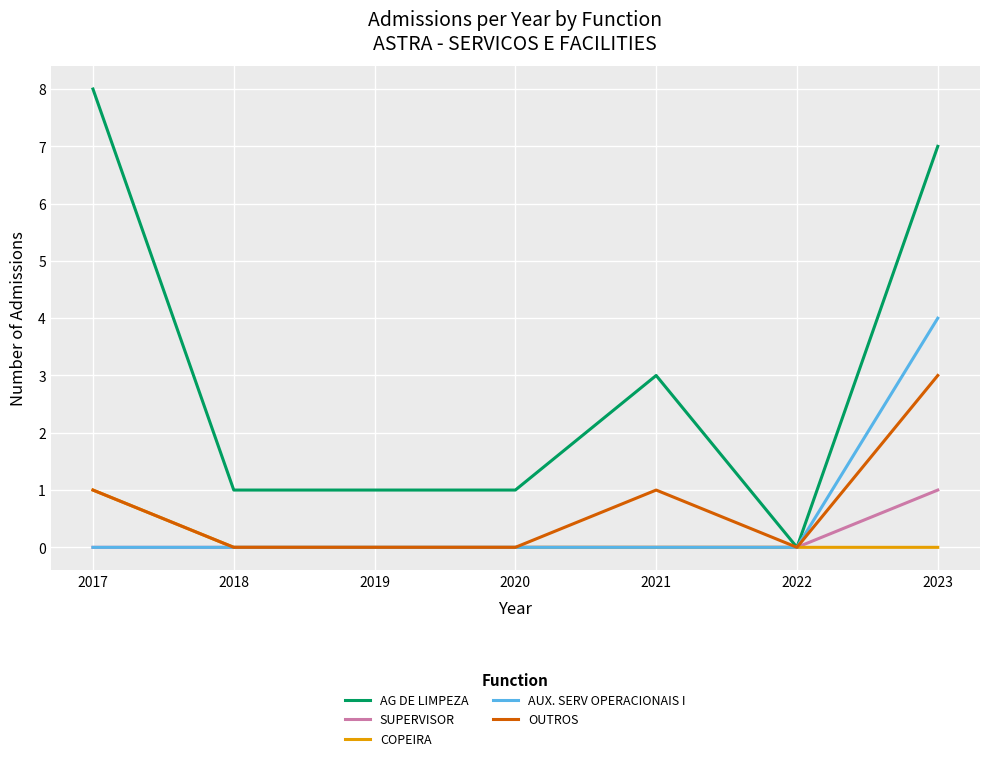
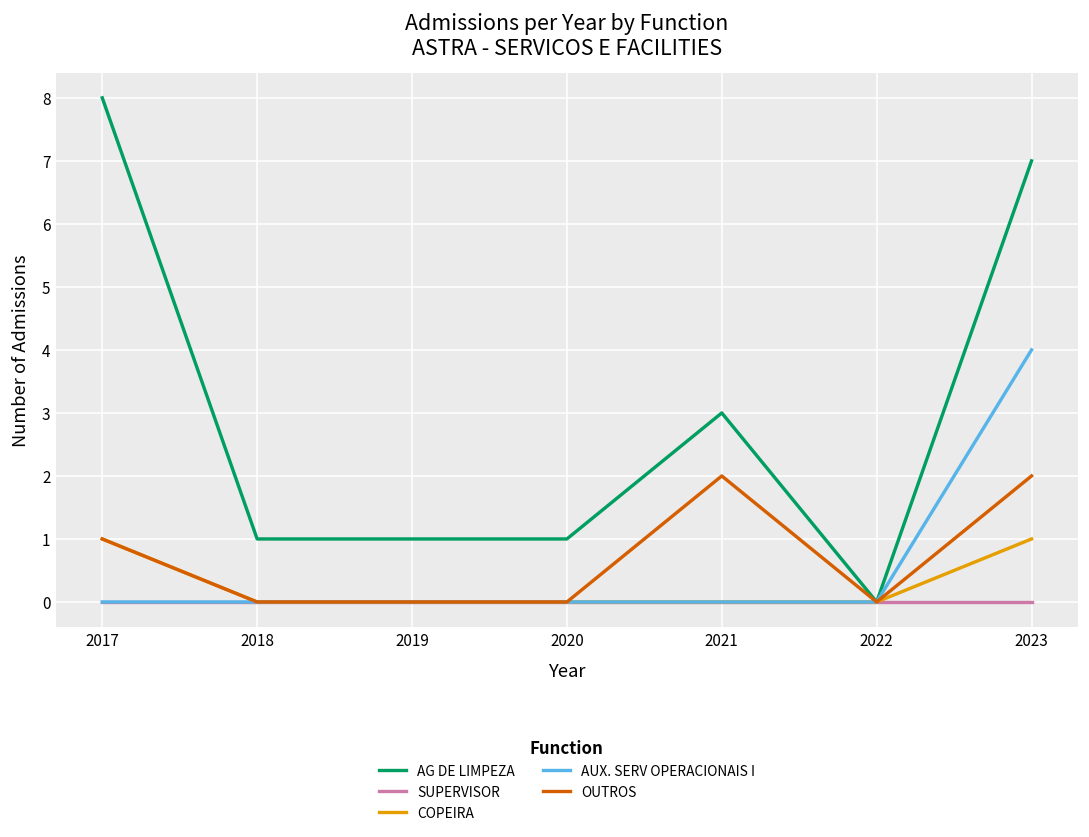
  {
    "AG DE LIMPEZA": {
      "2017": 8,
      "2018": 1,
      "2019": 1,
      "2020": 1,
      "2021": 3,
      "2023": 7
    },
    "SUPERVISOR": {
-     "2023": 1
+     "2023": 0
    },
    "COPEIRA": {
-     "2023": 0
+     "2023": 1
    },
    "AUX. SERV OPERACIONAIS I": {
      "2023": 4
    },
    "OUTROS": {
-     "2021": 1,
-     "2023": 3
+     "2021": 2,
+     "2023": 2
    }
  }
